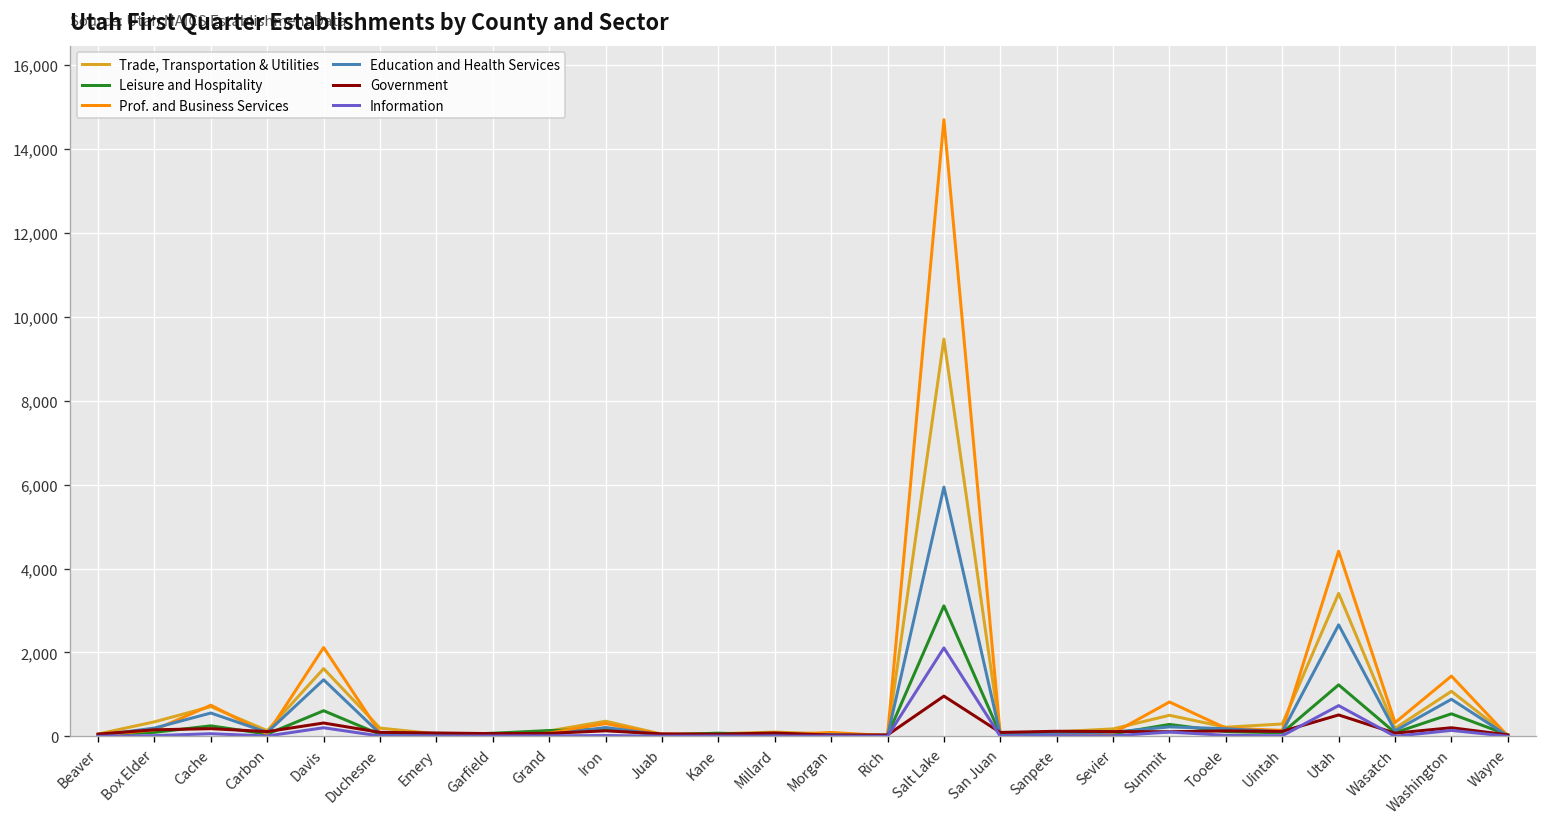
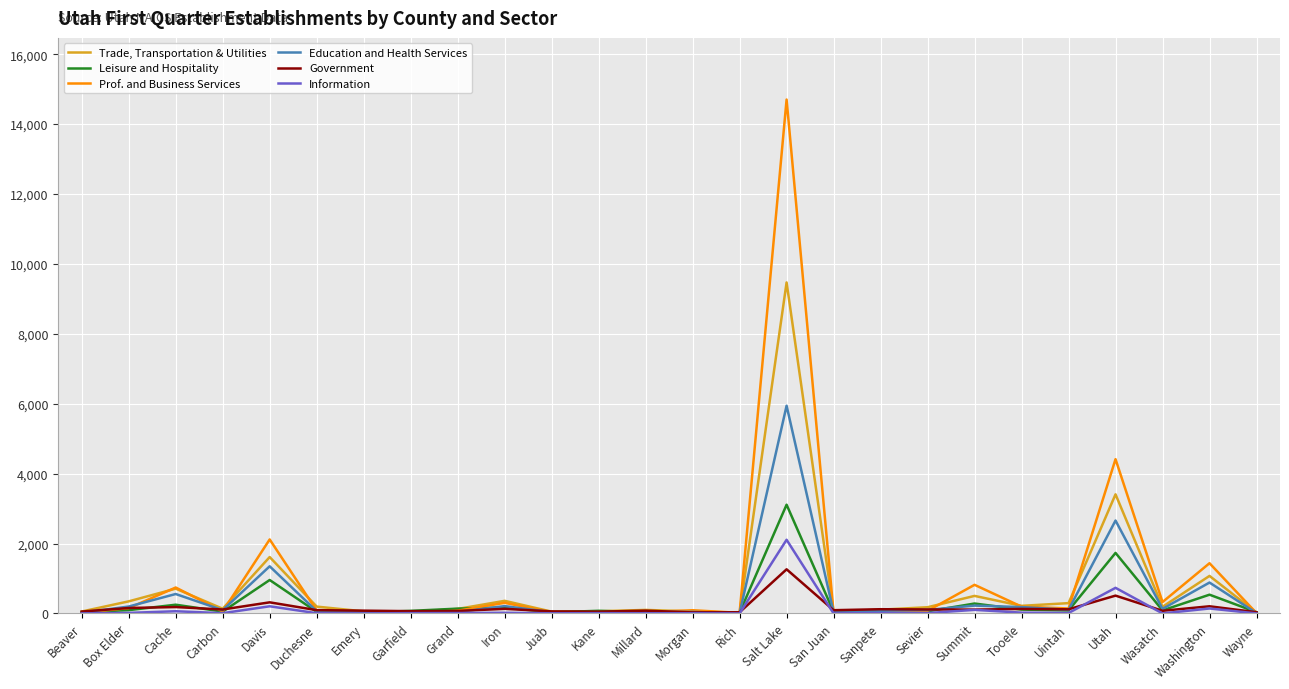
  {
    "Leisure and Hospitality": {
-     "Davis": "600",
+     "Davis": "1,000",
      "Salt Lake": "3,100",
-     "Utah": "1,200",
+     "Utah": "1,700",
      "Washington": "500"
    },
    "Government": {
      "Davis": "300",
-     "Salt Lake": "1,000",
+     "Salt Lake": "1,300",
      "Utah": "500"
    }
  }
